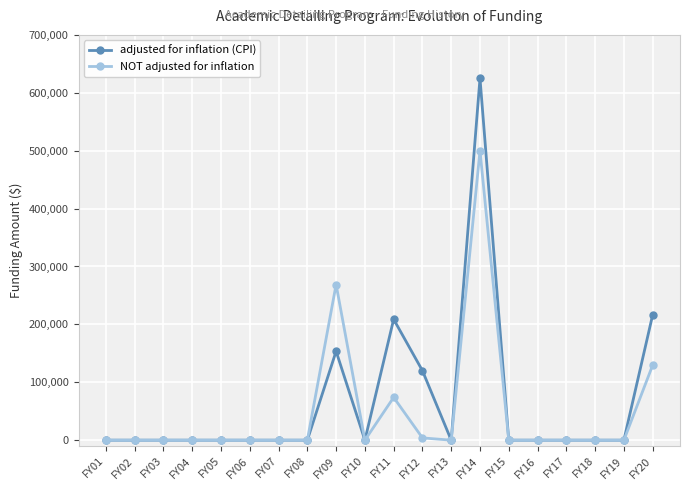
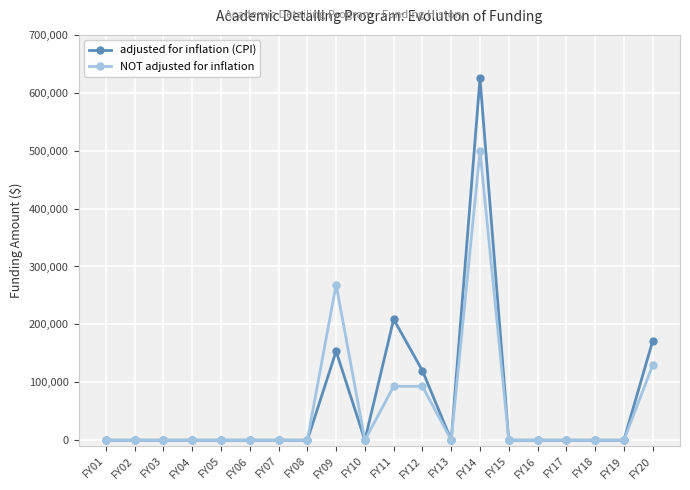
  {
    "adjusted for inflation (CPI)": {
      "FY09": "150,000",
      "FY11": "210,000",
      "FY12": "120,000",
      "FY14": "630,000",
-     "FY20": "220,000"
+     "FY20": "170,000"
    },
    "NOT adjusted for inflation": {
      "FY09": "270,000",
-     "FY11": "70,000",
-     "FY12": "0",
+     "FY11": "90,000",
+     "FY12": "90,000",
      "FY14": "500,000",
      "FY20": "130,000"
    }
  }
